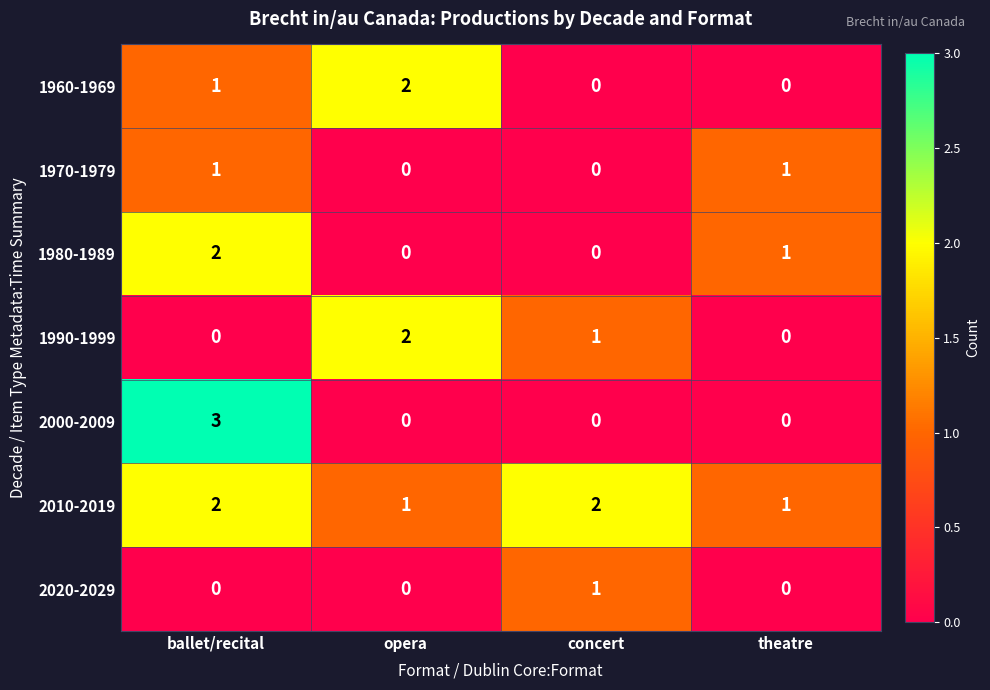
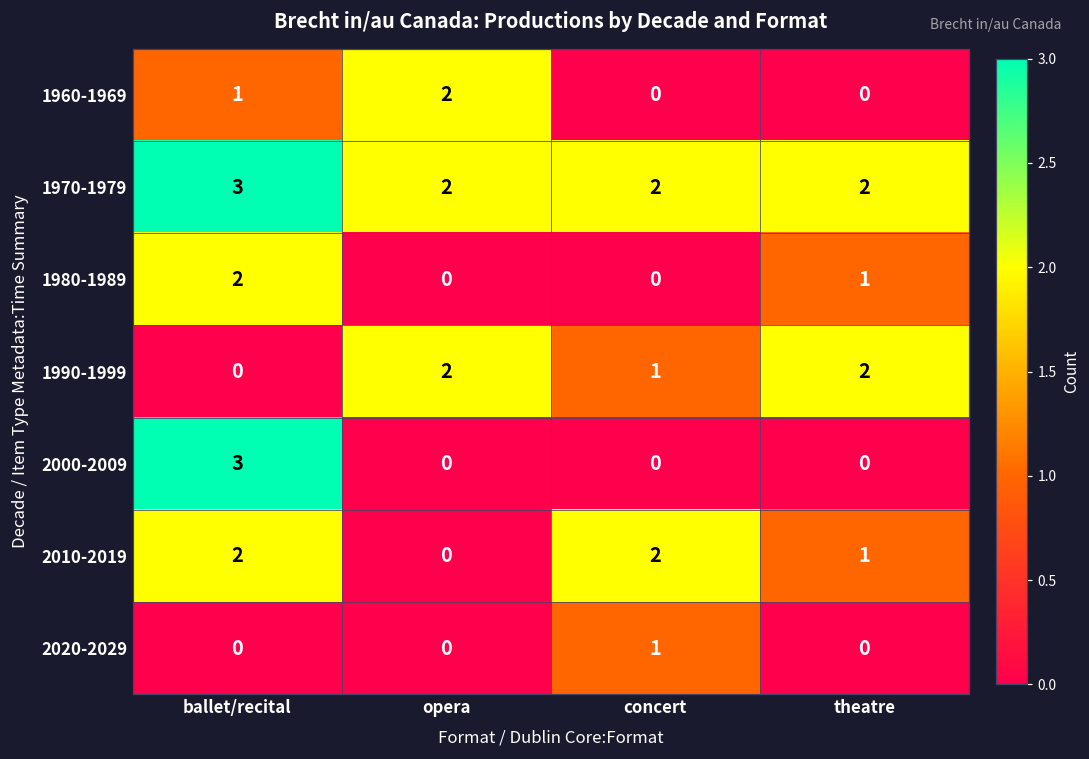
  {
    "1960-1969": {
      "ballet/recital": 1,
      "opera": 2,
      "concert": 0,
      "theatre": 0
    },
    "1970-1979": {
-     "ballet/recital": 1,
-     "opera": 0,
-     "concert": 0,
-     "theatre": 1
+     "ballet/recital": 3,
+     "opera": 2,
+     "concert": 2,
+     "theatre": 2
    },
    "1980-1989": {
      "ballet/recital": 2,
      "opera": 0,
      "concert": 0,
      "theatre": 1
    },
    "1990-1999": {
      "ballet/recital": 0,
      "opera": 2,
      "concert": 1,
-     "theatre": 0
+     "theatre": 2
    },
    "2000-2009": {
      "ballet/recital": 3,
      "opera": 0,
      "concert": 0,
      "theatre": 0
    },
    "2010-2019": {
      "ballet/recital": 2,
-     "opera": 1,
+     "opera": 0,
      "concert": 2,
      "theatre": 1
    },
    "2020-2029": {
      "ballet/recital": 0,
      "opera": 0,
      "concert": 1,
      "theatre": 0
    }
  }
